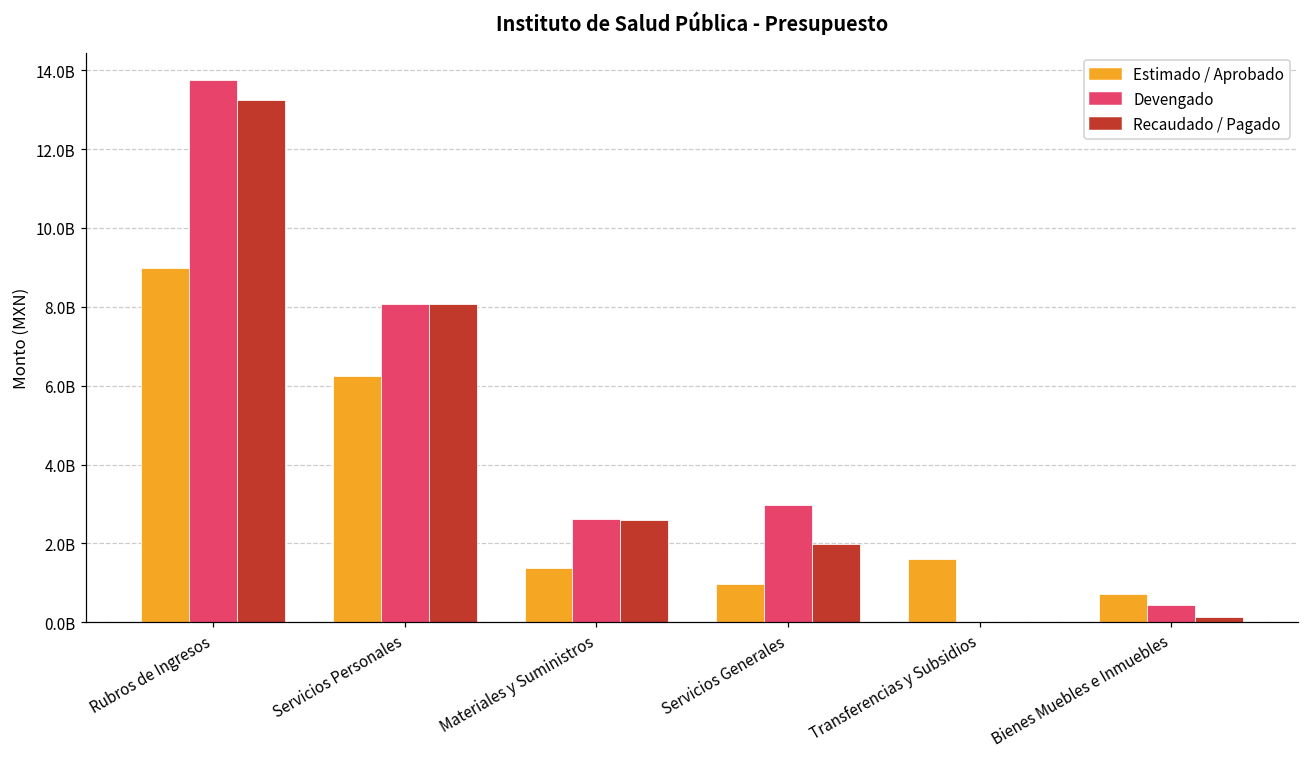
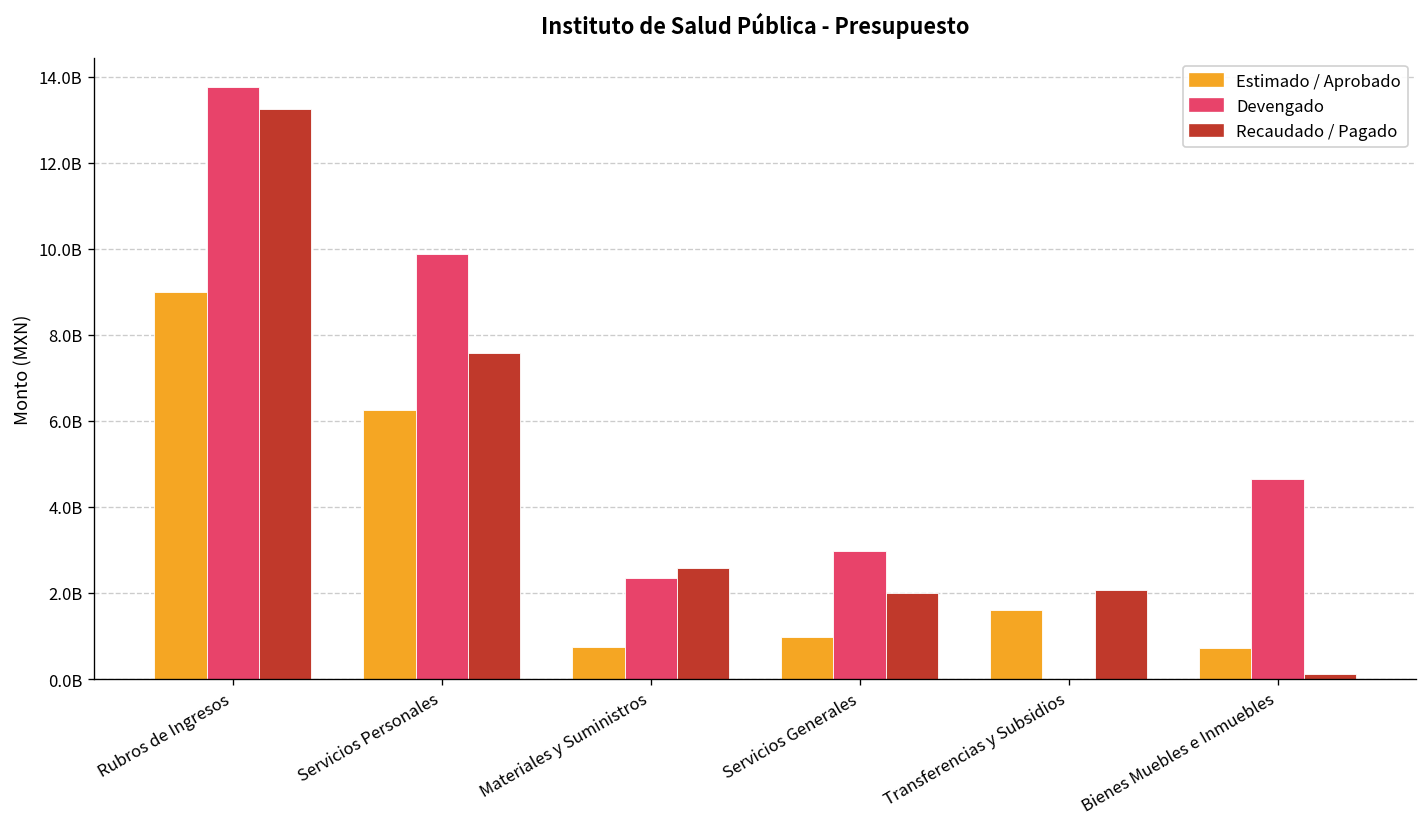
  {
    "Estimado / Aprobado": {
      "Rubros de Ingresos": 9000000000,
      "Servicios Personales": 6200000000,
-     "Materiales y Suministros": 1400000000,
+     "Materiales y Suministros": 700000000,
      "Servicios Generales": 1000000000,
      "Transferencias y Subsidios": 1600000000,
      "Bienes Muebles e Inmuebles": 700000000
    },
    "Devengado": {
      "Rubros de Ingresos": 13800000000,
-     "Servicios Personales": 8100000000,
-     "Materiales y Suministros": 2600000000,
+     "Servicios Personales": 9900000000,
+     "Materiales y Suministros": 2300000000,
      "Servicios Generales": 3000000000,
-     "Bienes Muebles e Inmuebles": 500000000
+     "Bienes Muebles e Inmuebles": 4700000000
    },
    "Recaudado / Pagado": {
      "Rubros de Ingresos": 13200000000,
-     "Servicios Personales": 8100000000,
+     "Servicios Personales": 7600000000,
      "Materiales y Suministros": 2600000000,
      "Servicios Generales": 2000000000,
-     "Transferencias y Subsidios": 0,
+     "Transferencias y Subsidios": 2100000000,
      "Bienes Muebles e Inmuebles": 100000000
    }
  }
